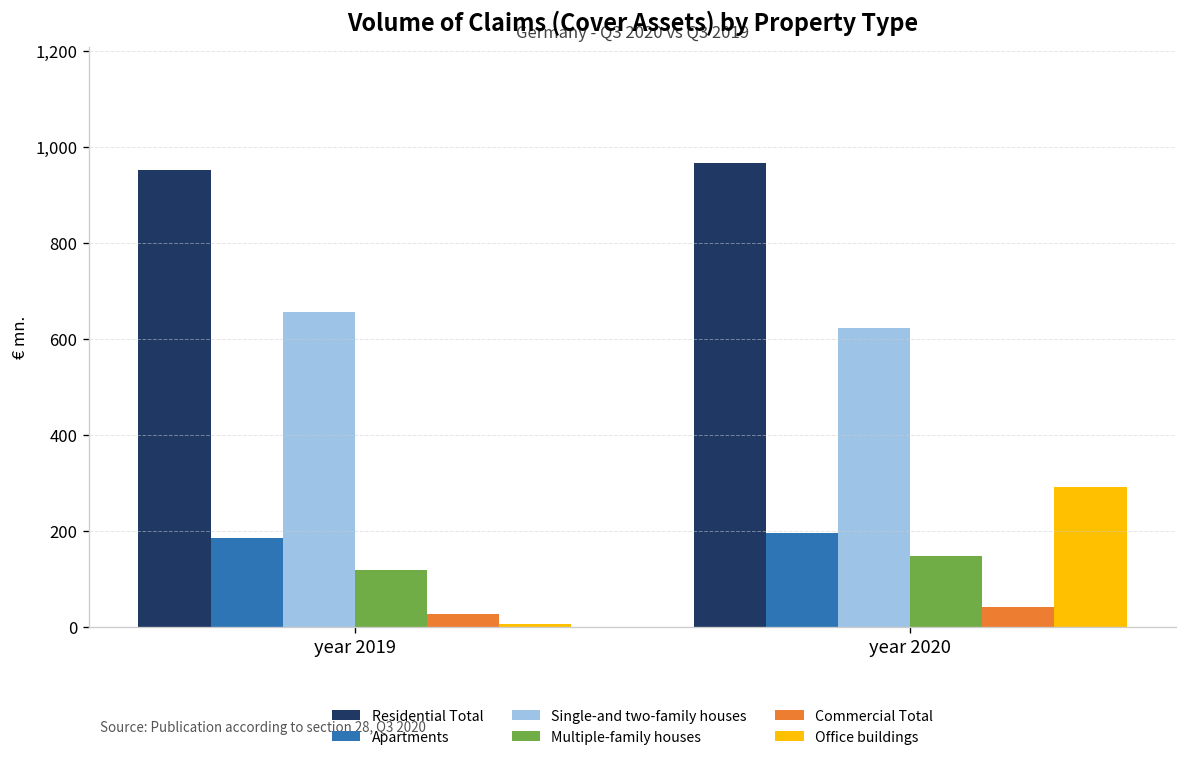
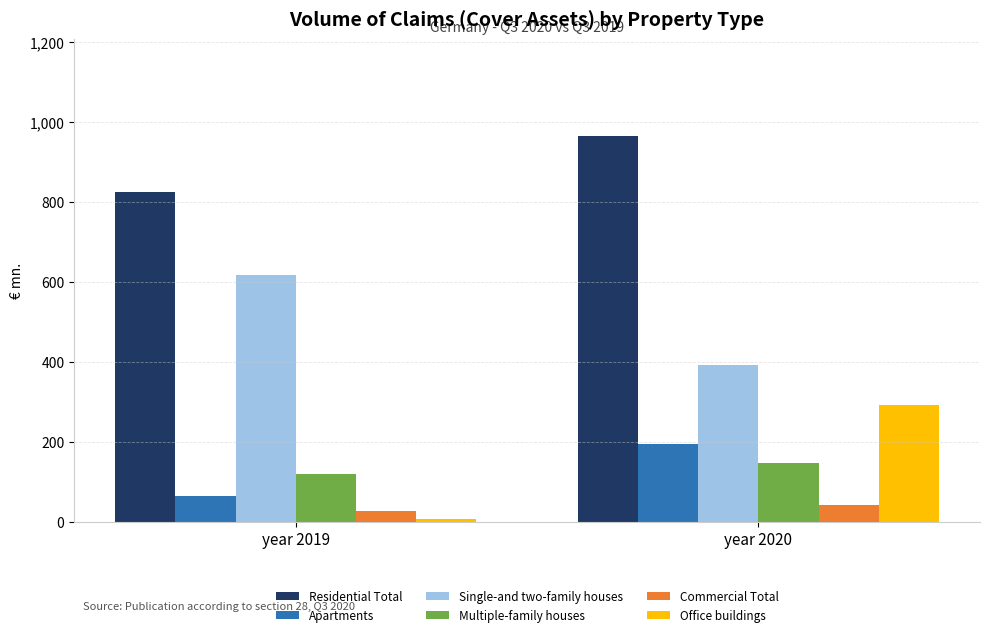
  {
    "Residential Total": {
-     "year 2019": 950,
+     "year 2019": 820,
      "year 2020": 970
    },
    "Apartments": {
-     "year 2019": 180,
+     "year 2019": 70,
      "year 2020": 190
    },
    "Single-and two-family houses": {
-     "year 2019": 660,
-     "year 2020": 620
+     "year 2019": 620,
+     "year 2020": 390
    },
    "Multiple-family houses": {
      "year 2019": 120,
      "year 2020": 150
    },
    "Commercial Total": {
      "year 2019": 30,
      "year 2020": 40
    },
    "Office buildings": {
      "year 2019": 10,
      "year 2020": 290
    }
  }
